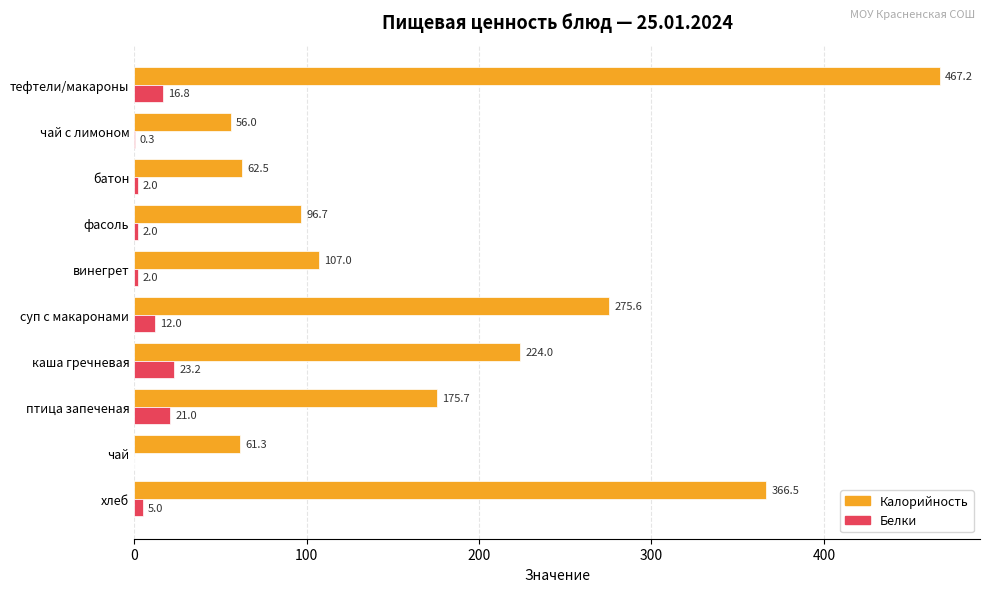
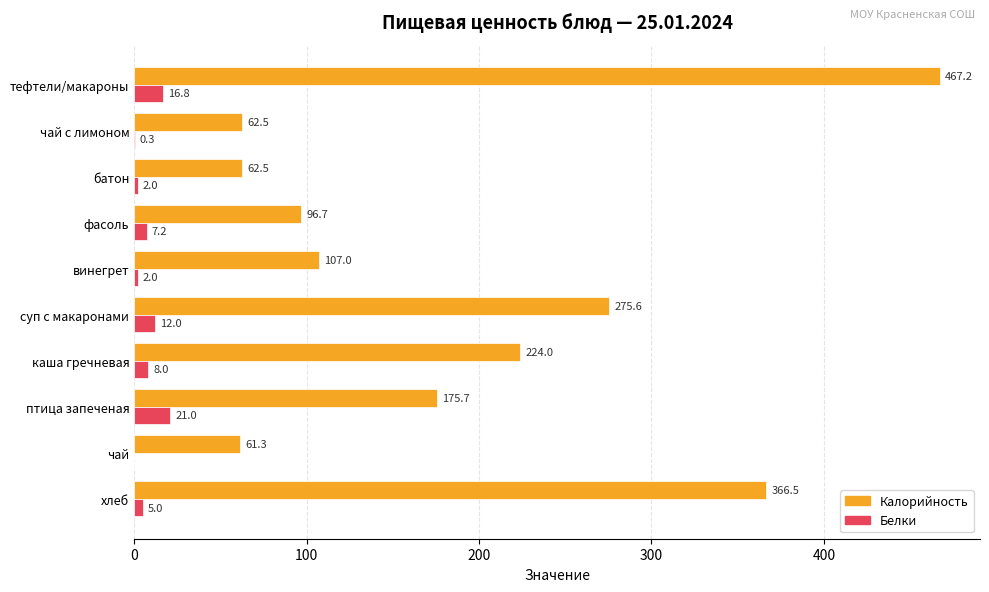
  {
    "Калорийность": {
      "тефтели/макароны": 467.2,
-     "чай с лимоном": 56.0,
+     "чай с лимоном": 62.5,
      "батон": 62.5,
      "фасоль": 96.7,
      "винегрет": 107.0,
      "суп с макаронами": 275.6,
      "каша гречневая": 224.0,
      "птица запеченая": 175.7,
      "чай": 61.3,
      "хлеб": 366.5
    },
    "Белки": {
      "тефтели/макароны": 16.8,
      "чай с лимоном": 0.3,
      "батон": 2.0,
-     "фасоль": 2.0,
+     "фасоль": 7.2,
      "винегрет": 2.0,
      "суп с макаронами": 12.0,
-     "каша гречневая": 23.2,
+     "каша гречневая": 8.0,
      "птица запеченая": 21.0,
      "хлеб": 5.0
    }
  }
